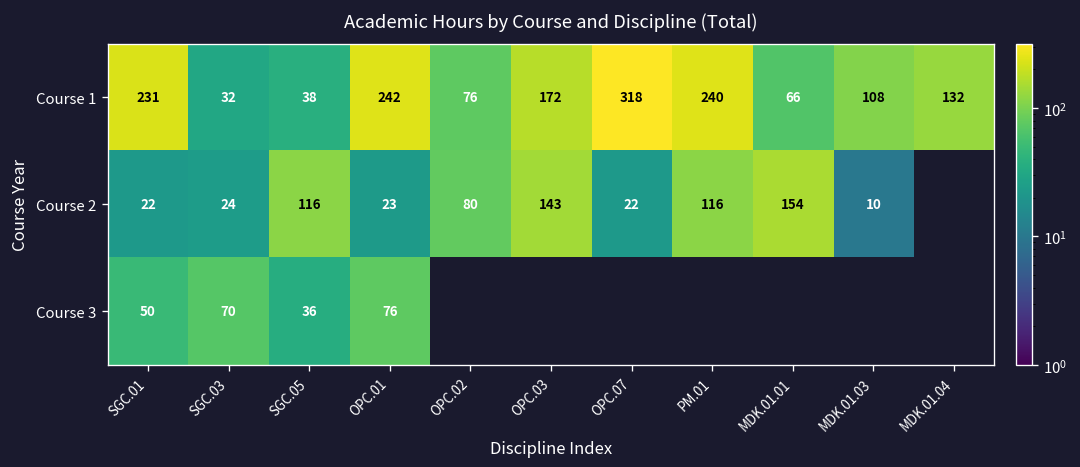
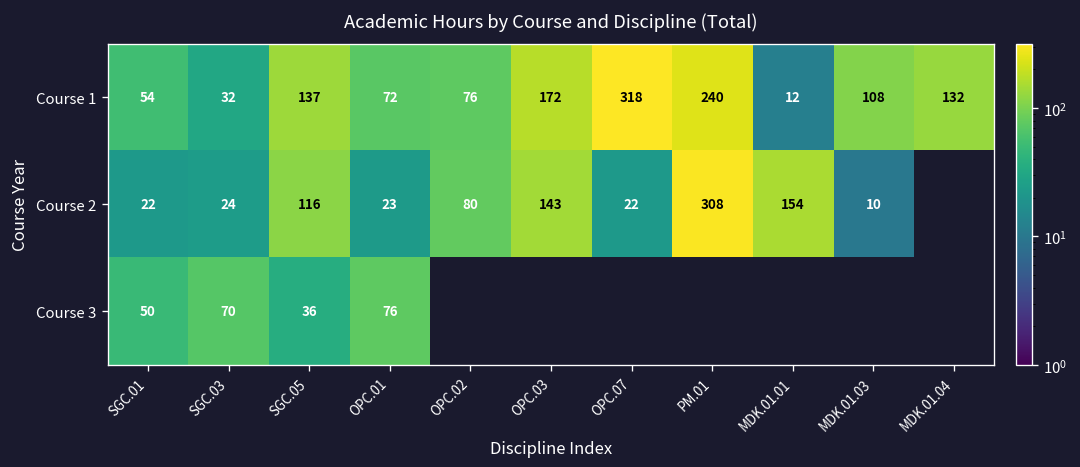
  {
    "Course 1": {
-     "SGC.01": 231,
+     "SGC.01": 54,
      "SGC.03": 32,
-     "SGC.05": 38,
-     "OPC.01": 242,
+     "SGC.05": 137,
+     "OPC.01": 72,
      "OPC.02": 76,
      "OPC.03": 172,
      "OPC.07": 318,
      "PM.01": 240,
-     "MDK.01.01": 66,
+     "MDK.01.01": 12,
      "MDK.01.03": 108,
      "MDK.01.04": 132
    },
    "Course 2": {
      "SGC.01": 22,
      "SGC.03": 24,
      "SGC.05": 116,
      "OPC.01": 23,
      "OPC.02": 80,
      "OPC.03": 143,
      "OPC.07": 22,
-     "PM.01": 116,
+     "PM.01": 308,
      "MDK.01.01": 154,
      "MDK.01.03": 10
    },
    "Course 3": {
      "SGC.01": 50,
      "SGC.03": 70,
      "SGC.05": 36,
      "OPC.01": 76
    }
  }
